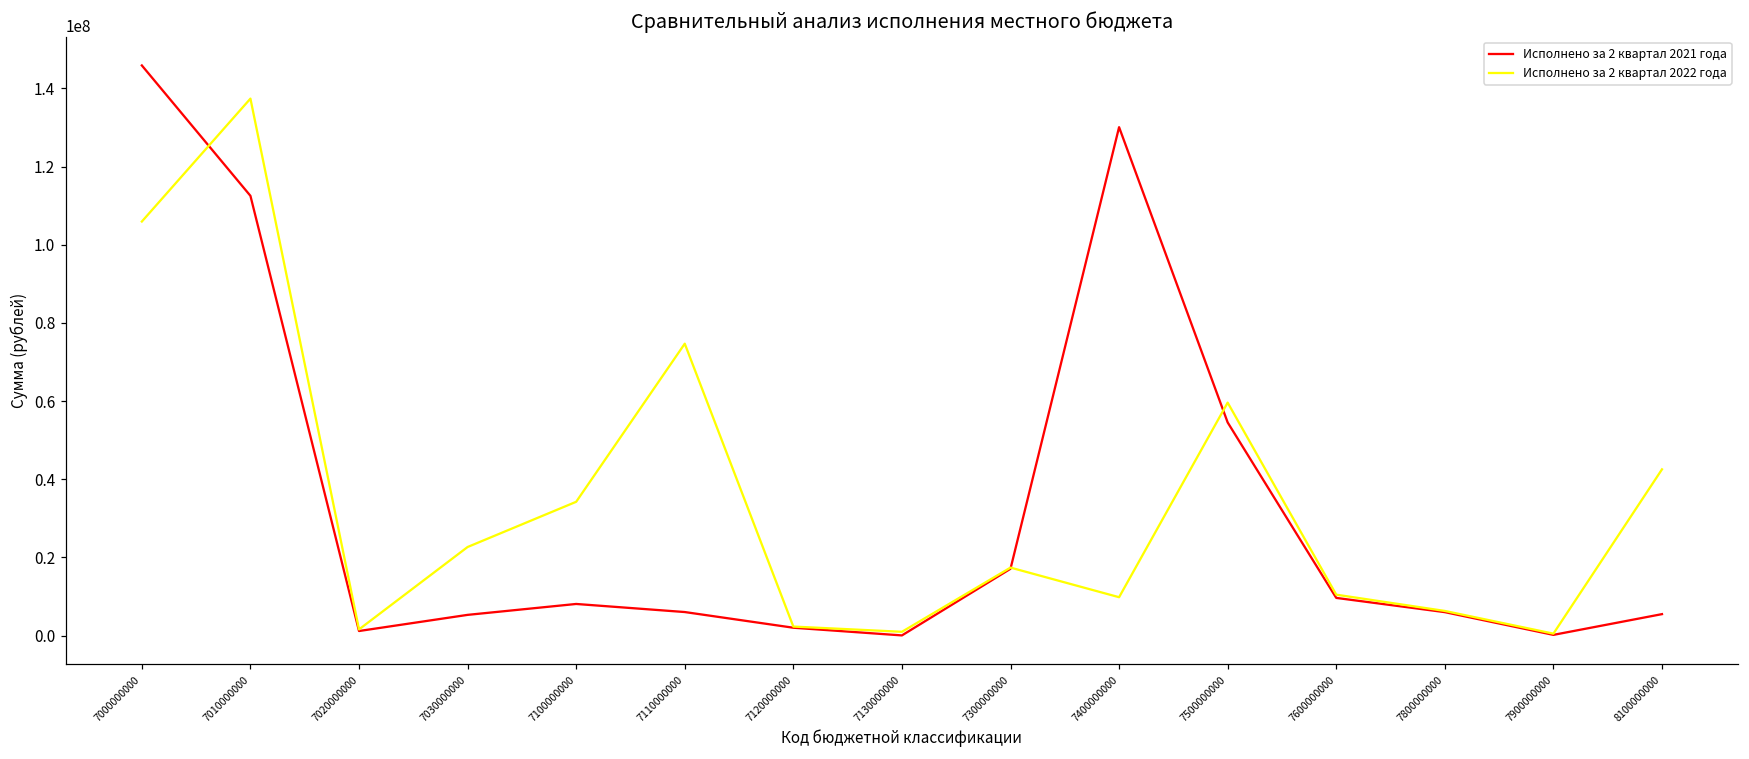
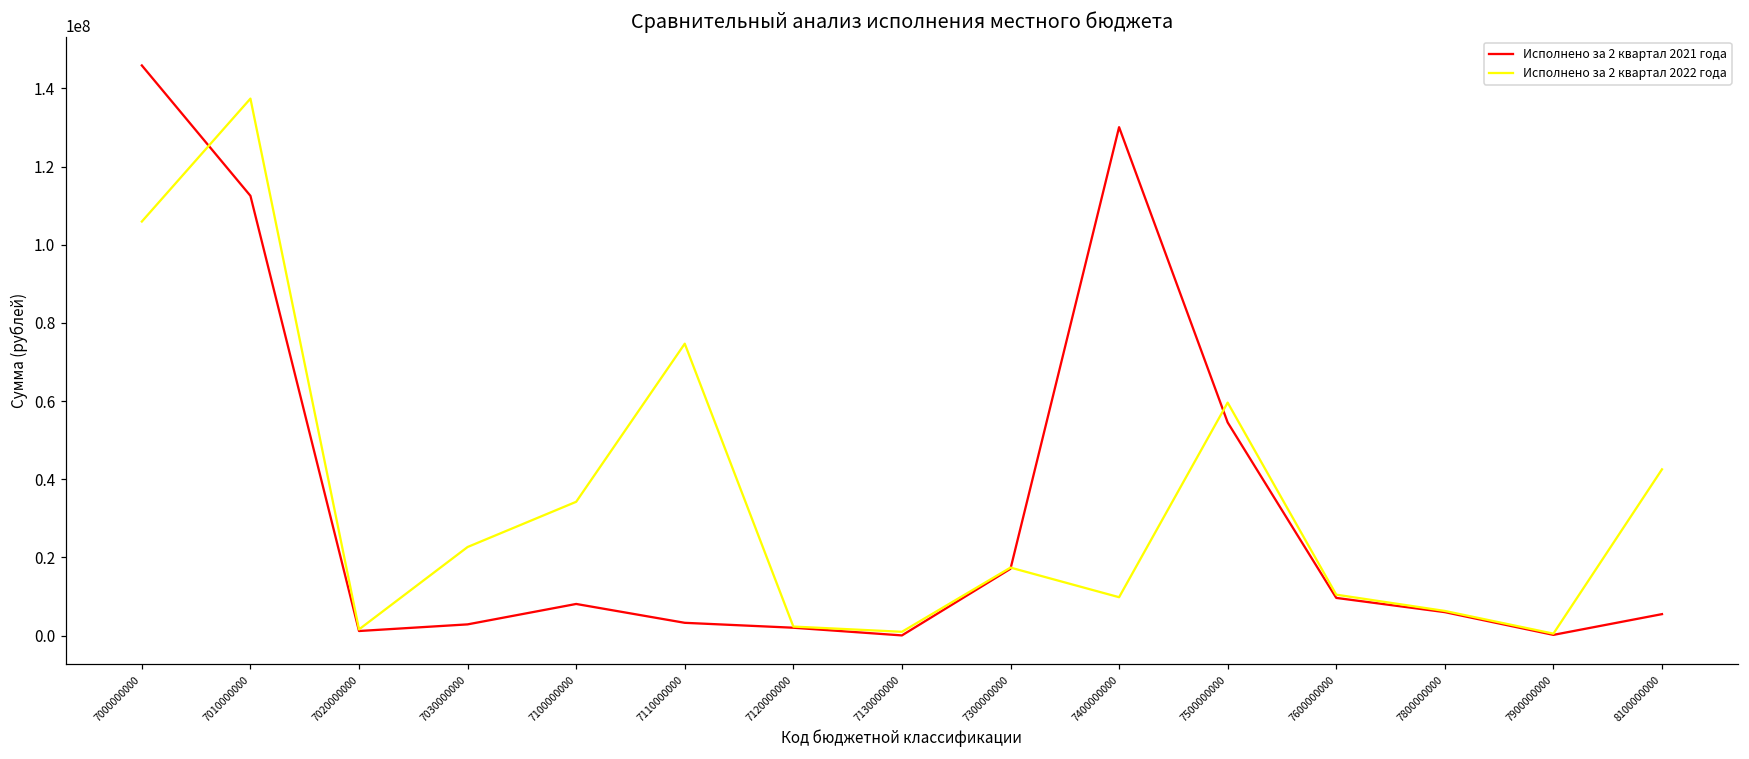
  {
    "Исполнено за 2 квартал 2021 года": {
      "7000000000": 146000000,
      "7010000000": 113000000,
-     "7030000000": 5000000,
+     "7030000000": 3000000,
      "7100000000": 8000000,
-     "7110000000": 6000000,
+     "7110000000": 3000000,
      "7130000000": 0,
      "7400000000": 130000000,
      "7500000000": 55000000,
      "7600000000": 10000000,
      "8100000000": 5000000
    },
    "Исполнено за 2 квартал 2022 года": {
      "7000000000": 106000000,
      "7010000000": 137000000,
      "7030000000": 23000000,
      "7100000000": 34000000,
      "7110000000": 75000000,
      "7130000000": 1000000,
      "7400000000": 10000000,
      "7500000000": 60000000,
      "7600000000": 10000000,
      "8100000000": 43000000
    }
  }
